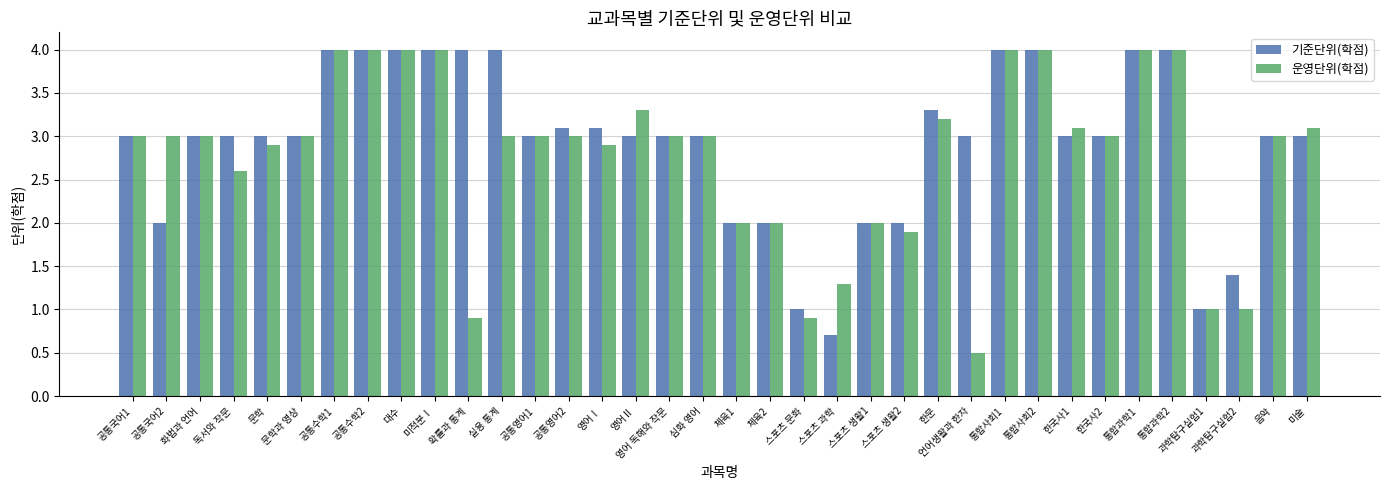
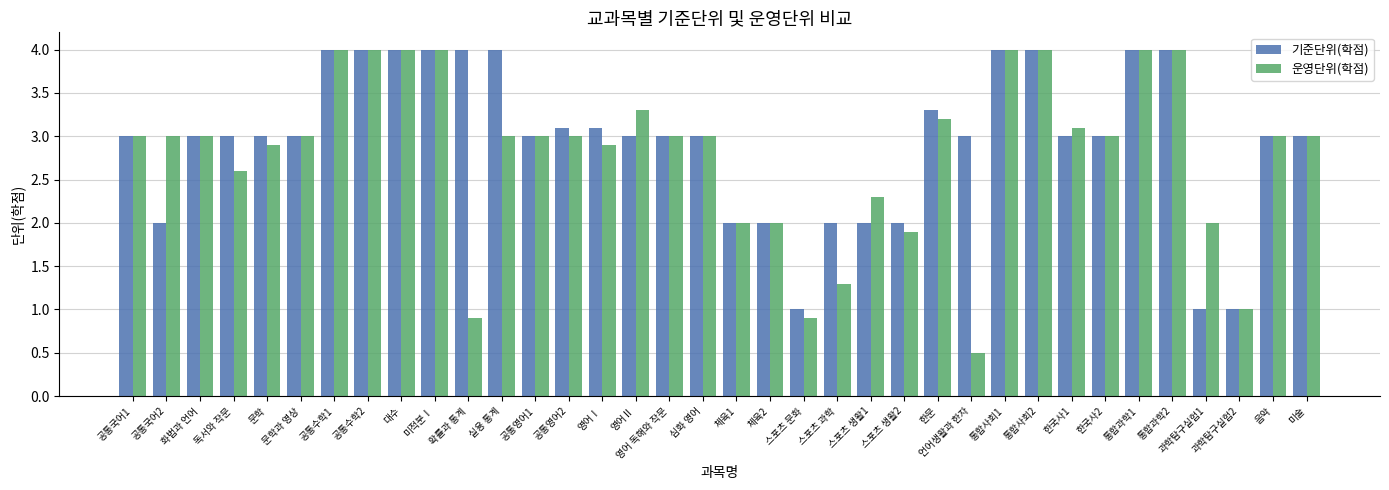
  {
    "기준단위(학점)": {
      "공통국어1": 3.0,
      "공통국어2": 2.0,
      "화법과 언어": 3.0,
      "독서와 작문": 3.0,
      "문학": 3.0,
      "문학과 영상": 3.0,
      "공통수학1": 4.0,
      "공통수학2": 4.0,
      "대수": 4.0,
      "미적분Ⅰ": 4.0,
      "확률과 통계": 4.0,
      "실용 통계": 4.0,
      "공통영어1": 3.0,
      "공통영어2": 3.1,
      "영어Ⅰ": 3.1,
      "영어Ⅱ": 3.0,
      "영어 독해와 작문": 3.0,
      "심화 영어": 3.0,
      "체육1": 2.0,
      "체육2": 2.0,
      "스포츠 문화": 1.0,
-     "스포츠 과학": 0.7,
+     "스포츠 과학": 2.0,
      "스포츠 생활1": 2.0,
      "스포츠 생활2": 2.0,
      "한문": 3.3,
      "언어생활과 한자": 3.0,
      "통합사회1": 4.0,
      "통합사회2": 4.0,
      "한국사1": 3.0,
      "한국사2": 3.0,
      "통합과학1": 4.0,
      "통합과학2": 4.0,
      "과학탐구실험1": 1.0,
-     "과학탐구실험2": 1.4,
+     "과학탐구실험2": 1.0,
      "음악": 3.0,
      "미술": 3.0
    },
    "운영단위(학점)": {
      "공통국어1": 3.0,
      "공통국어2": 3.0,
      "화법과 언어": 3.0,
      "독서와 작문": 2.6,
      "문학": 2.9,
      "문학과 영상": 3.0,
      "공통수학1": 4.0,
      "공통수학2": 4.0,
      "대수": 4.0,
      "미적분Ⅰ": 4.0,
      "확률과 통계": 0.9,
      "실용 통계": 3.0,
      "공통영어1": 3.0,
      "공통영어2": 3.0,
      "영어Ⅰ": 2.9,
      "영어Ⅱ": 3.3,
      "영어 독해와 작문": 3.0,
      "심화 영어": 3.0,
      "체육1": 2.0,
      "체육2": 2.0,
      "스포츠 문화": 0.9,
      "스포츠 과학": 1.3,
-     "스포츠 생활1": 2.0,
+     "스포츠 생활1": 2.3,
      "스포츠 생활2": 1.9,
      "한문": 3.2,
      "언어생활과 한자": 0.5,
      "통합사회1": 4.0,
      "통합사회2": 4.0,
      "한국사1": 3.1,
      "한국사2": 3.0,
      "통합과학1": 4.0,
      "통합과학2": 4.0,
-     "과학탐구실험1": 1,
+     "과학탐구실험1": 2,
      "과학탐구실험2": 1.0,
      "음악": 3.0,
-     "미술": 3.1
+     "미술": 3.0
    }
  }
